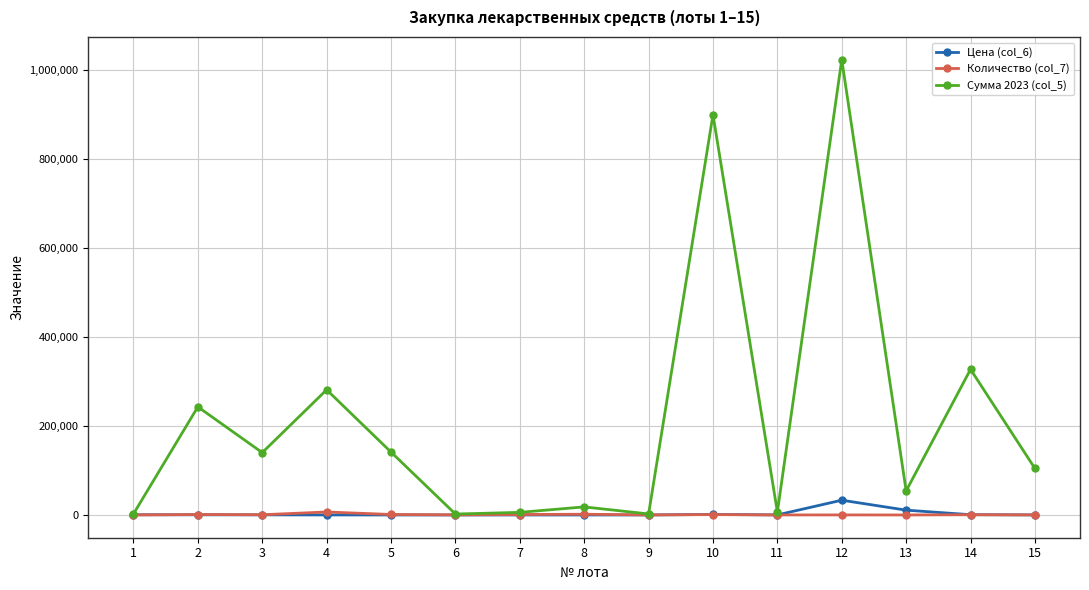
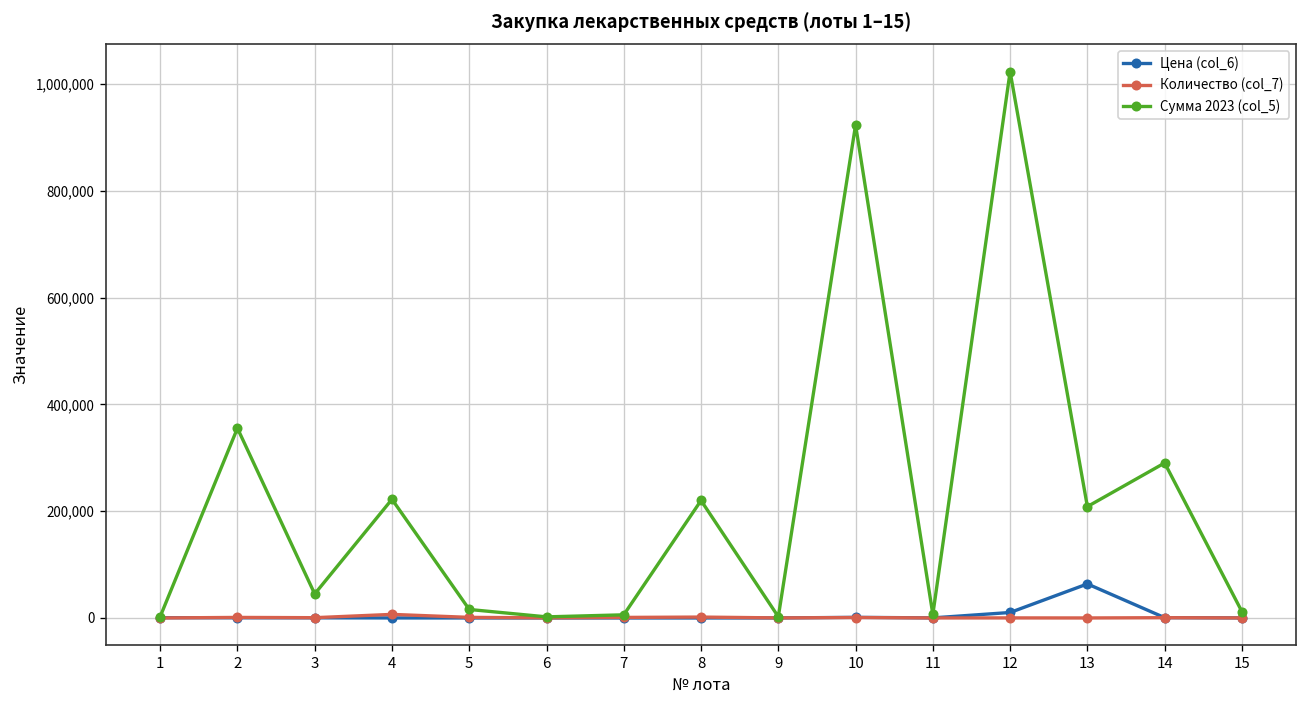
  {
    "Цена (col_6)": {
      "4": "0",
-     "12": "30,000",
-     "13": "10,000"
+     "12": "10,000",
+     "13": "60,000"
    },
    "Количество (col_7)": {
      "4": "10,000",
      "12": "0",
      "13": "0"
    },
    "Сумма 2023 (col_5)": {
-     "2": "240,000",
-     "3": "140,000",
-     "4": "280,000",
-     "5": "140,000",
-     "8": "20,000",
-     "10": "900,000",
+     "2": "360,000",
+     "3": "50,000",
+     "4": "220,000",
+     "5": "20,000",
+     "8": "220,000",
+     "10": "920,000",
      "11": "10,000",
      "12": "1,020,000",
-     "13": "50,000",
-     "14": "330,000",
-     "15": "100,000"
+     "13": "210,000",
+     "14": "290,000",
+     "15": "10,000"
    }
  }
